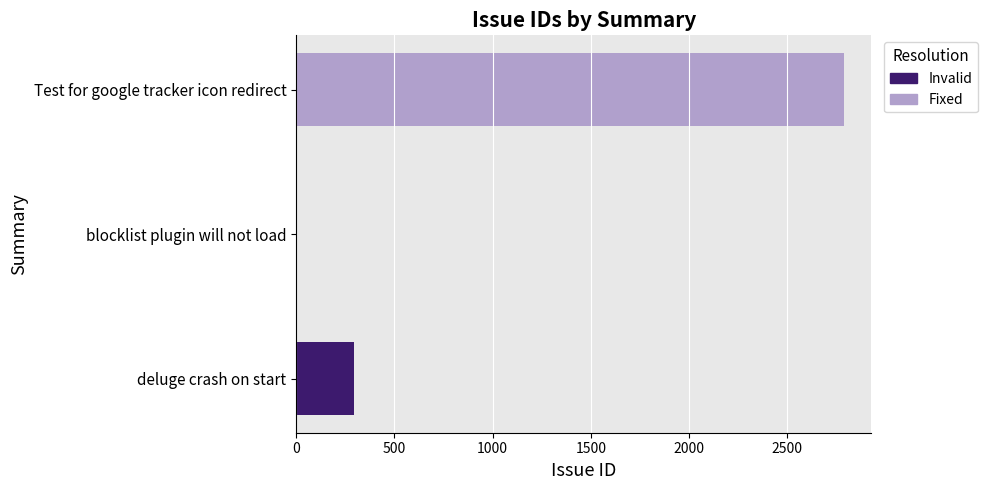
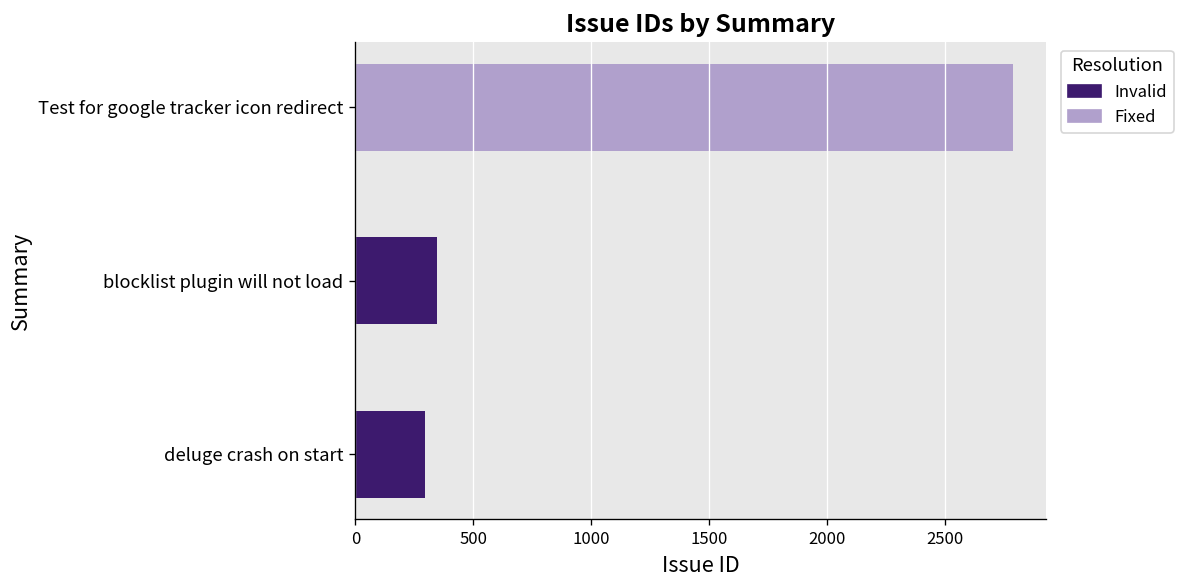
  {
    "Test for google tracker icon redirect": 2790,
-   "blocklist plugin will not load": 0,
+   "blocklist plugin will not load": 350,
    "deluge crash on start": 290
  }
